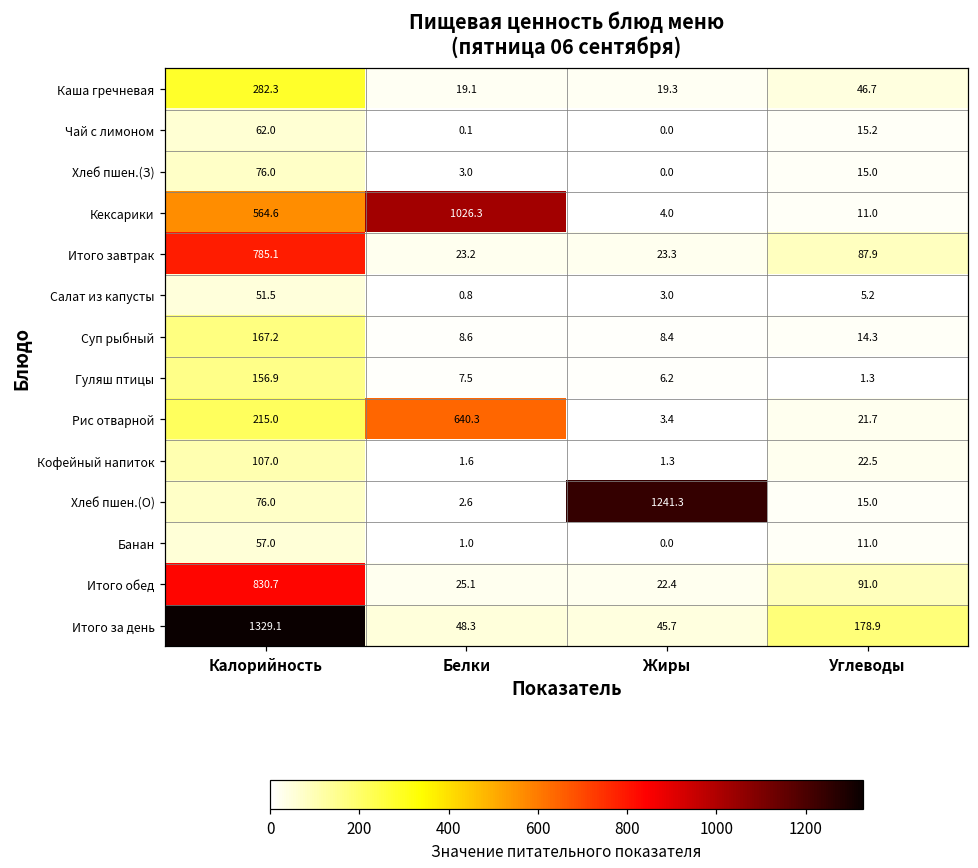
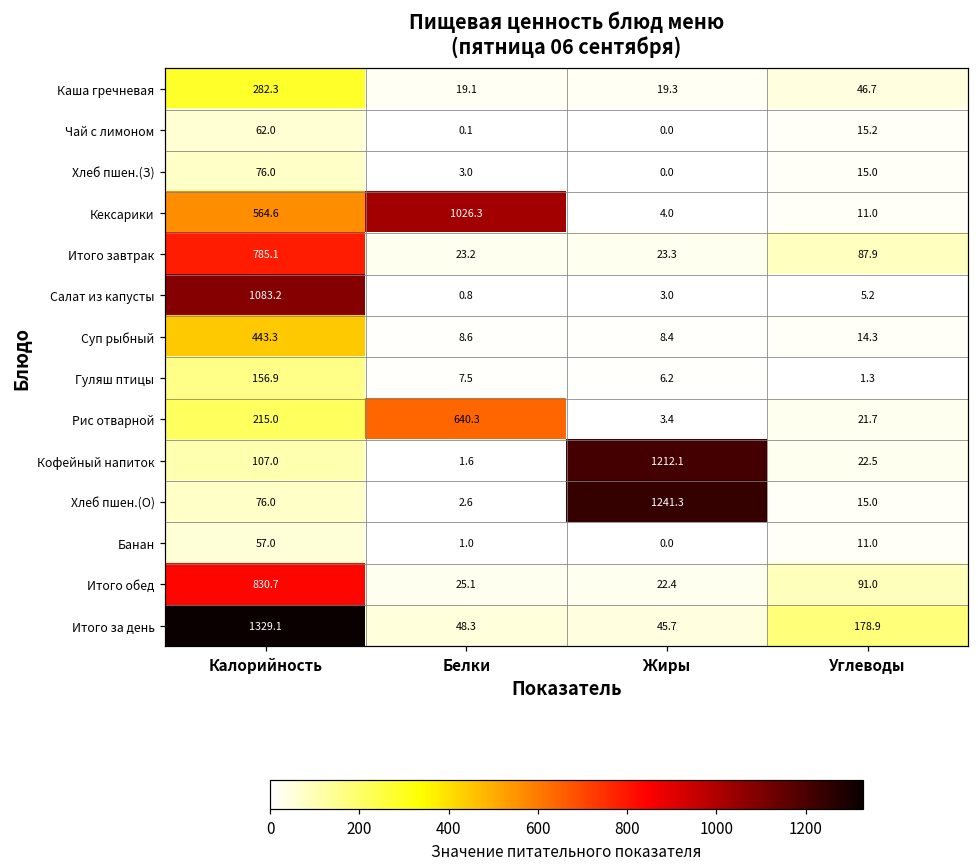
  {
    "Каша гречневая": {
      "Калорийность": 282.3,
      "Белки": 19.1,
      "Жиры": 19.3,
      "Углеводы": 46.7
    },
    "Чай с лимоном": {
      "Калорийность": 62.0,
      "Белки": 0.1,
      "Жиры": 0.0,
      "Углеводы": 15.2
    },
    "Хлеб пшен.(З)": {
      "Калорийность": 76.0,
      "Белки": 3.0,
      "Жиры": 0.0,
      "Углеводы": 15.0
    },
    "Кексарики": {
      "Калорийность": 564.6,
      "Белки": 1026.3,
      "Жиры": 4.0,
      "Углеводы": 11.0
    },
    "Итого завтрак": {
      "Калорийность": 785.1,
      "Белки": 23.2,
      "Жиры": 23.3,
      "Углеводы": 87.9
    },
    "Салат из капусты": {
-     "Калорийность": 51.5,
+     "Калорийность": 1083.2,
      "Белки": 0.8,
      "Жиры": 3.0,
      "Углеводы": 5.2
    },
    "Суп рыбный": {
-     "Калорийность": 167.2,
+     "Калорийность": 443.3,
      "Белки": 8.6,
      "Жиры": 8.4,
      "Углеводы": 14.3
    },
    "Гуляш птицы": {
      "Калорийность": 156.9,
      "Белки": 7.5,
      "Жиры": 6.2,
      "Углеводы": 1.3
    },
    "Рис отварной": {
      "Калорийность": 215.0,
      "Белки": 640.3,
      "Жиры": 3.4,
      "Углеводы": 21.7
    },
    "Кофейный напиток": {
      "Калорийность": 107.0,
      "Белки": 1.6,
-     "Жиры": 1.3,
+     "Жиры": 1212.1,
      "Углеводы": 22.5
    },
    "Хлеб пшен.(О)": {
      "Калорийность": 76.0,
      "Белки": 2.6,
      "Жиры": 1241.3,
      "Углеводы": 15.0
    },
    "Банан": {
      "Калорийность": 57.0,
      "Белки": 1.0,
      "Жиры": 0.0,
      "Углеводы": 11.0
    },
    "Итого обед": {
      "Калорийность": 830.7,
      "Белки": 25.1,
      "Жиры": 22.4,
      "Углеводы": 91.0
    },
    "Итого за день": {
      "Калорийность": 1329.1,
      "Белки": 48.3,
      "Жиры": 45.7,
      "Углеводы": 178.9
    }
  }
